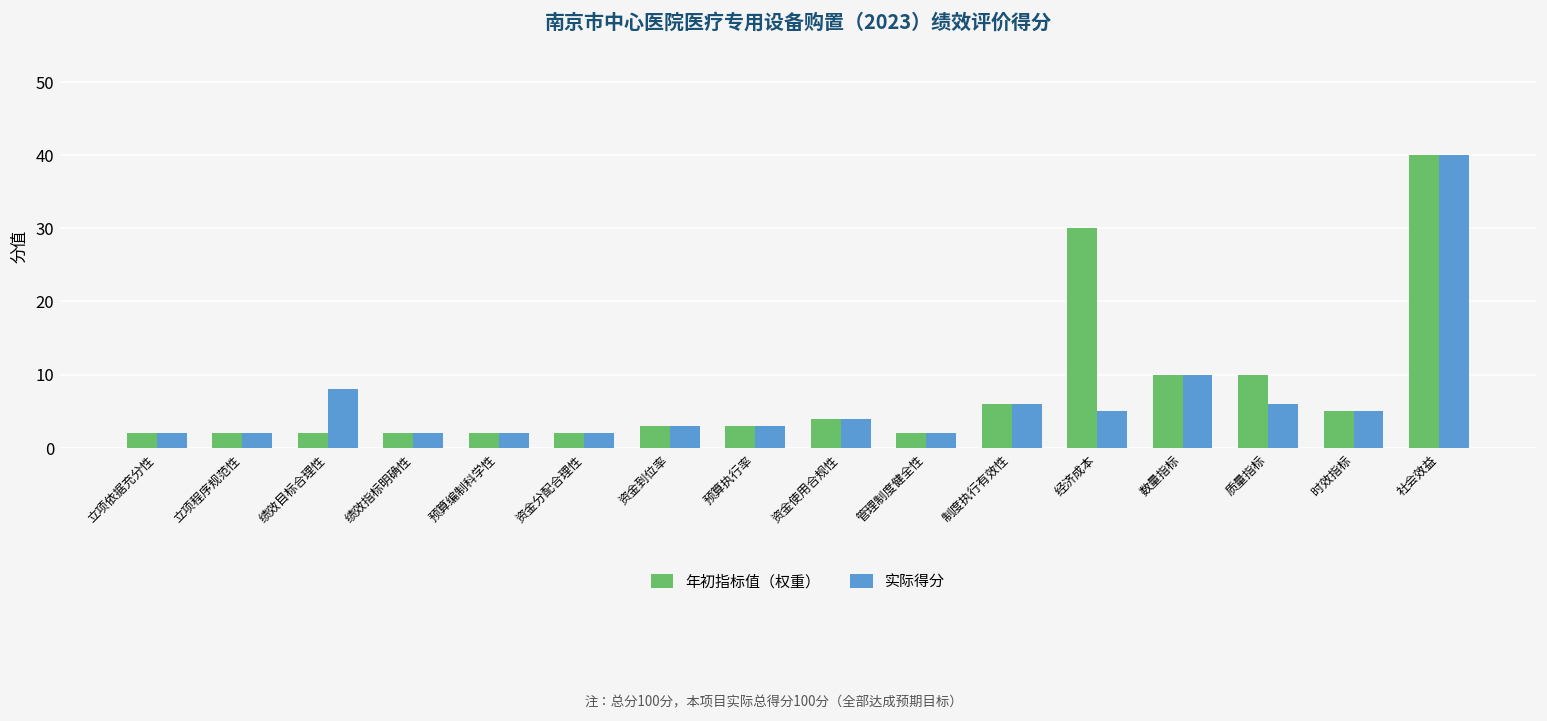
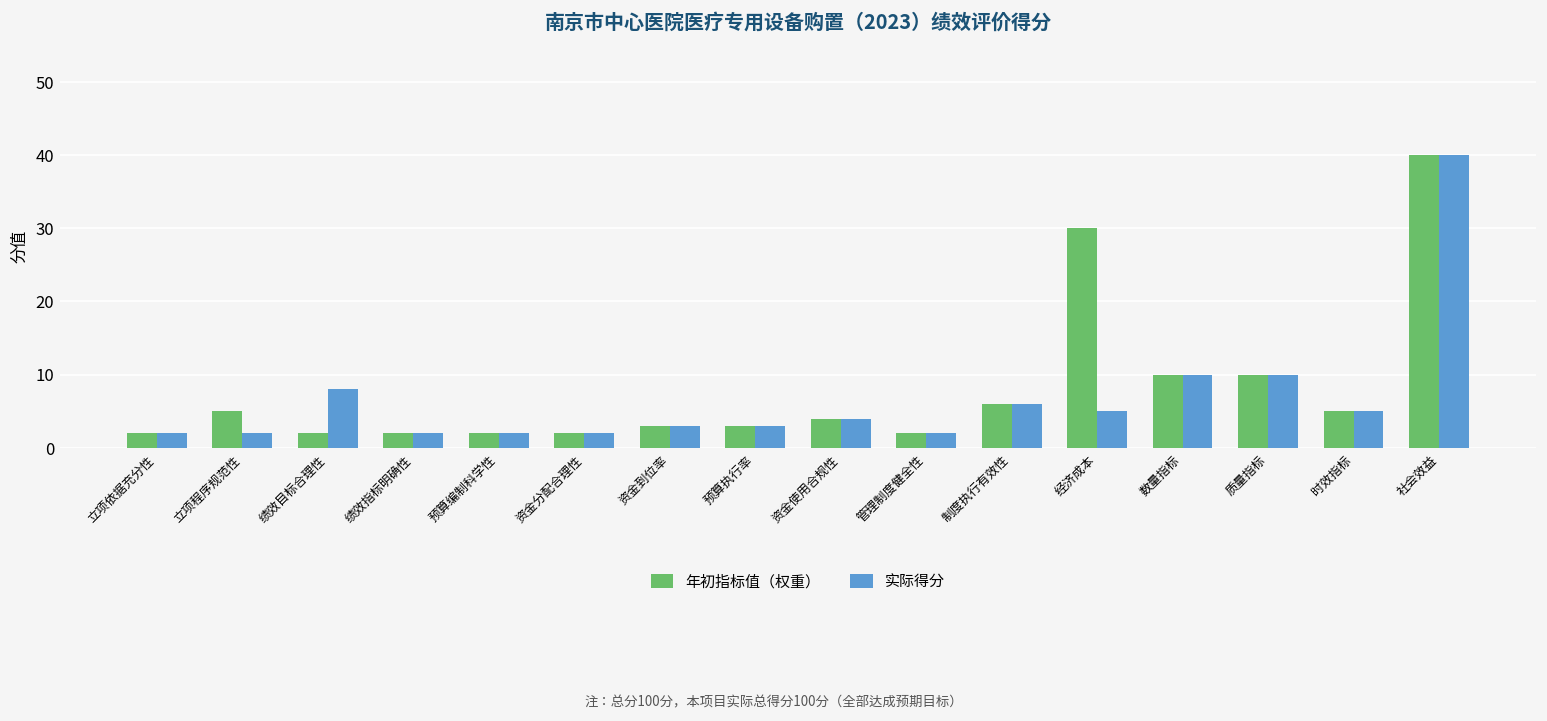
  {
    "年初指标值（权重）": {
      "立项依据充分性": 2,
-     "立项程序规范性": 2,
+     "立项程序规范性": 5,
      "绩效目标合理性": 2,
      "绩效指标明确性": 2,
      "预算编制科学性": 2,
      "资金分配合理性": 2,
      "资金到位率": 3,
      "预算执行率": 3,
      "资金使用合规性": 4,
      "管理制度健全性": 2,
      "制度执行有效性": 6,
      "经济成本": 30,
      "数量指标": 10,
      "质量指标": 10,
      "时效指标": 5,
      "社会效益": 40
    },
    "实际得分": {
      "立项依据充分性": 2,
      "立项程序规范性": 2,
      "绩效目标合理性": 8,
      "绩效指标明确性": 2,
      "预算编制科学性": 2,
      "资金分配合理性": 2,
      "资金到位率": 3,
      "预算执行率": 3,
      "资金使用合规性": 4,
      "管理制度健全性": 2,
      "制度执行有效性": 6,
      "经济成本": 5,
      "数量指标": 10,
-     "质量指标": 6,
+     "质量指标": 10,
      "时效指标": 5,
      "社会效益": 40
    }
  }
